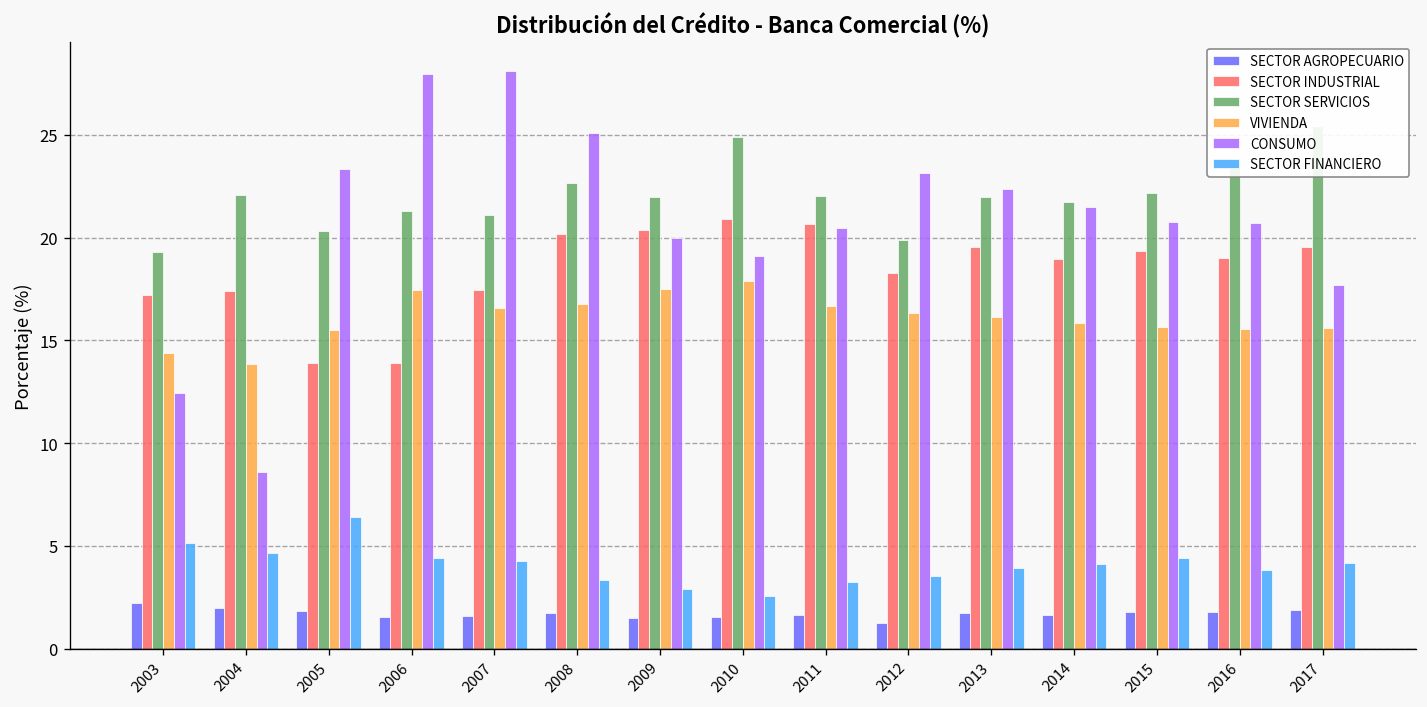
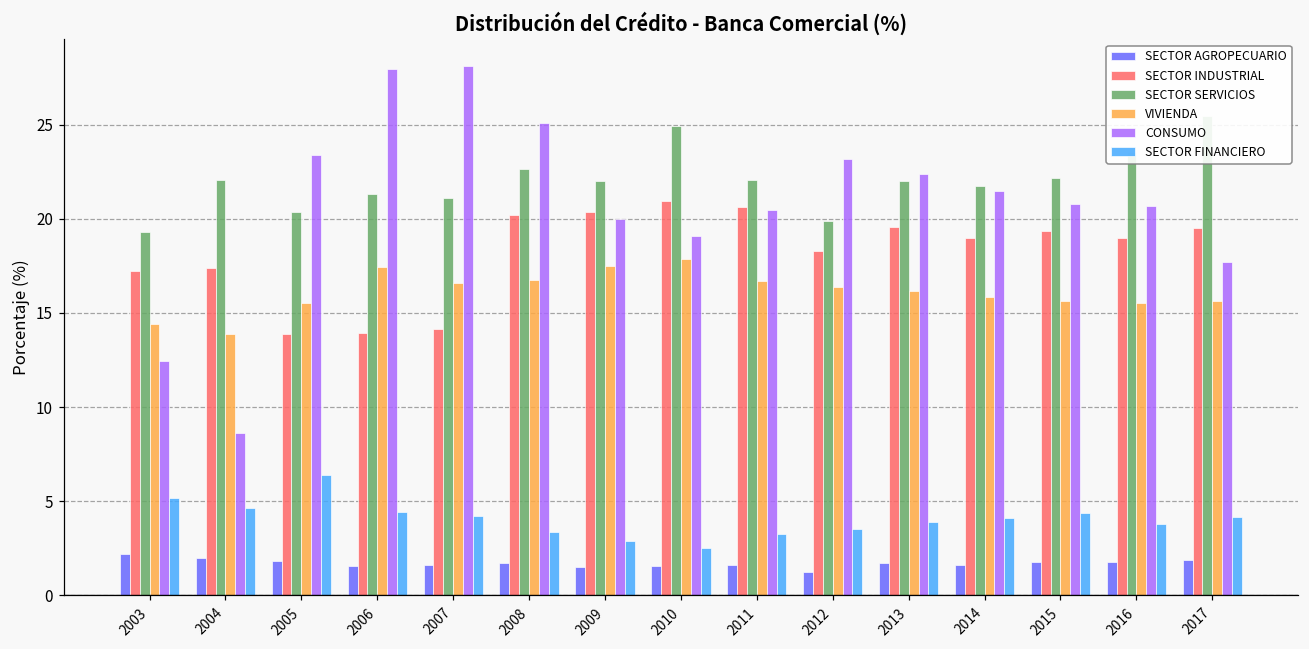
  {
    "SECTOR AGROPECUARIO": {
      "2003": 2.2,
      "2004": 2.0,
      "2005": 1.8,
      "2006": 1.6,
      "2007": 1.6,
      "2008": 1.7,
      "2009": 1.5,
      "2010": 1.6,
      "2011": 1.6,
      "2012": 1.2,
      "2013": 1.7,
      "2014": 1.6,
      "2015": 1.8,
      "2016": 1.8,
      "2017": 1.9
    },
    "SECTOR INDUSTRIAL": {
      "2003": 17.2,
      "2004": 17.4,
      "2005": 13.9,
      "2006": 13.9,
-     "2007": 17.5,
+     "2007": 14.1,
      "2008": 20.2,
      "2009": 20.4,
      "2010": 20.9,
      "2011": 20.6,
      "2012": 18.3,
      "2013": 19.6,
      "2014": 19.0,
      "2015": 19.3,
      "2016": 19.0,
      "2017": 19.5
    },
    "SECTOR SERVICIOS": {
      "2003": 19.3,
      "2004": 22.1,
      "2005": 20.3,
      "2006": 21.3,
      "2007": 21.1,
      "2008": 22.7,
      "2009": 22.0,
      "2010": 24.9,
      "2011": 22.0,
      "2012": 19.9,
      "2013": 22.0,
      "2014": 21.8,
      "2015": 22.2,
      "2016": 23.5
    },
    "VIVIENDA": {
      "2003": 14.4,
      "2004": 13.9,
      "2005": 15.5,
      "2006": 17.4,
      "2007": 16.6,
      "2008": 16.8,
      "2009": 17.5,
      "2010": 17.9,
      "2011": 16.7,
      "2012": 16.4,
      "2013": 16.1,
      "2014": 15.9,
      "2015": 15.7,
      "2016": 15.6,
      "2017": 15.6
    },
    "CONSUMO": {
      "2003": 12.4,
      "2004": 8.6,
      "2005": 23.4,
      "2006": 28.0,
      "2007": 28.1,
      "2008": 25.1,
      "2009": 20.0,
      "2010": 19.1,
      "2011": 20.5,
      "2012": 23.1,
      "2013": 22.4,
      "2014": 21.5,
      "2015": 20.8,
      "2016": 20.7,
      "2017": 17.7
    },
    "SECTOR FINANCIERO": {
      "2003": 5.2,
      "2004": 4.7,
      "2005": 6.4,
      "2006": 4.4,
      "2007": 4.2,
      "2008": 3.3,
      "2009": 2.9,
      "2010": 2.5,
      "2011": 3.2,
      "2012": 3.5,
      "2013": 3.9,
      "2014": 4.1,
      "2015": 4.4,
      "2016": 3.8,
      "2017": 4.2
    }
  }
